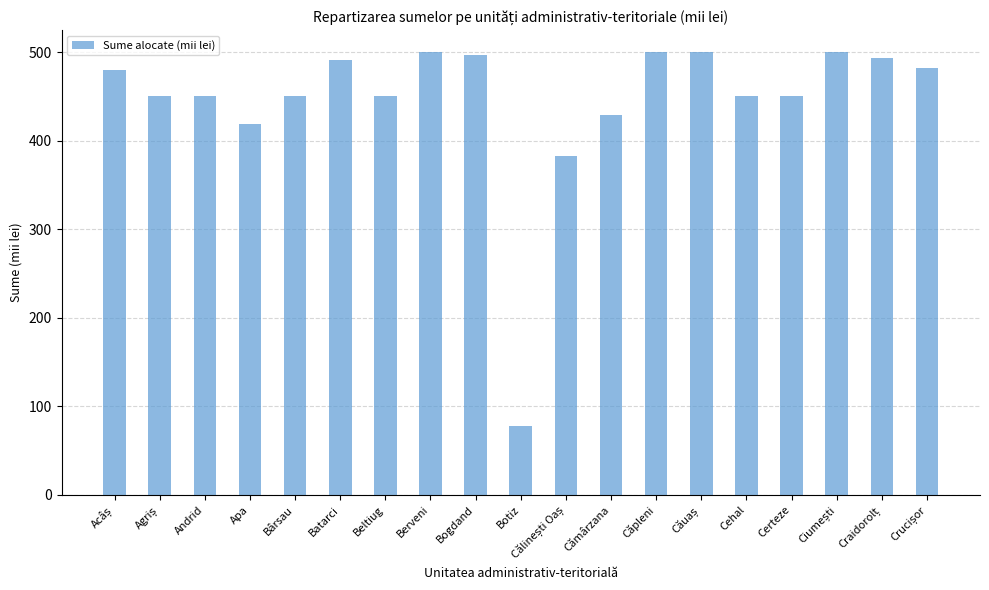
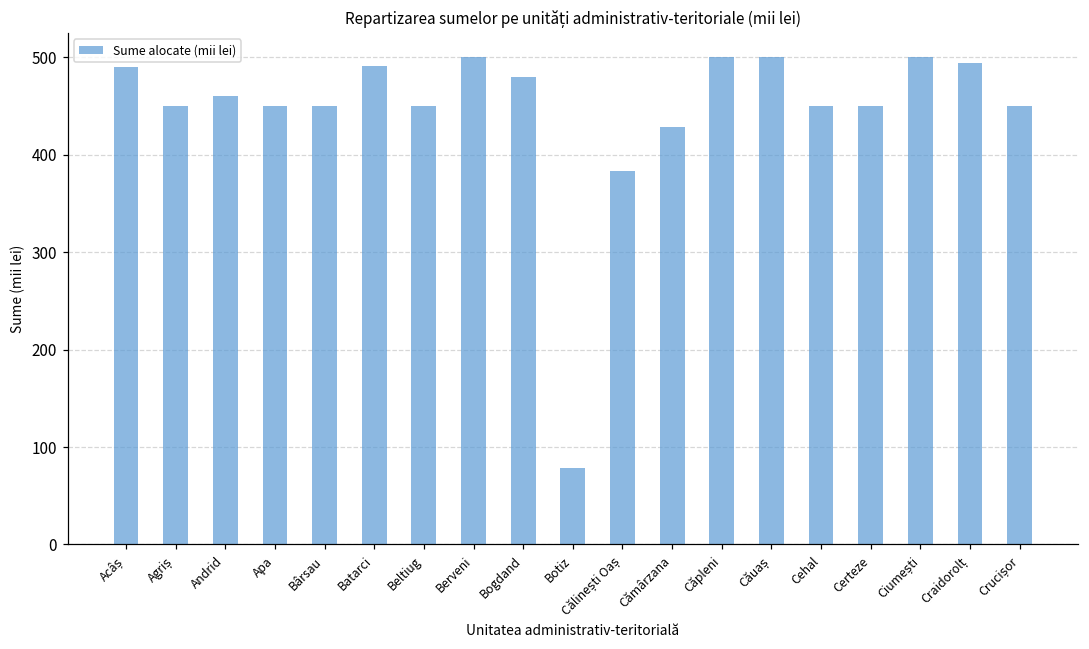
  {
-   "Acâș": 480,
+   "Acâș": 490,
    "Agriș": 450,
-   "Andrid": 450,
-   "Apa": 420,
+   "Andrid": 460,
+   "Apa": 450,
    "Bârsau": 450,
    "Batarci": 490,
    "Beltiug": 450,
    "Berveni": 500,
-   "Bogdand": 500,
+   "Bogdand": 480,
    "Botiz": 80,
    "Călinești Oaș": 380,
    "Cămârzana": 430,
    "Căpleni": 500,
    "Căuaș": 500,
    "Cehal": 450,
    "Certeze": 450,
    "Ciumești": 500,
    "Craidorolț": 490,
-   "Crucișor": 480
+   "Crucișor": 450
  }
